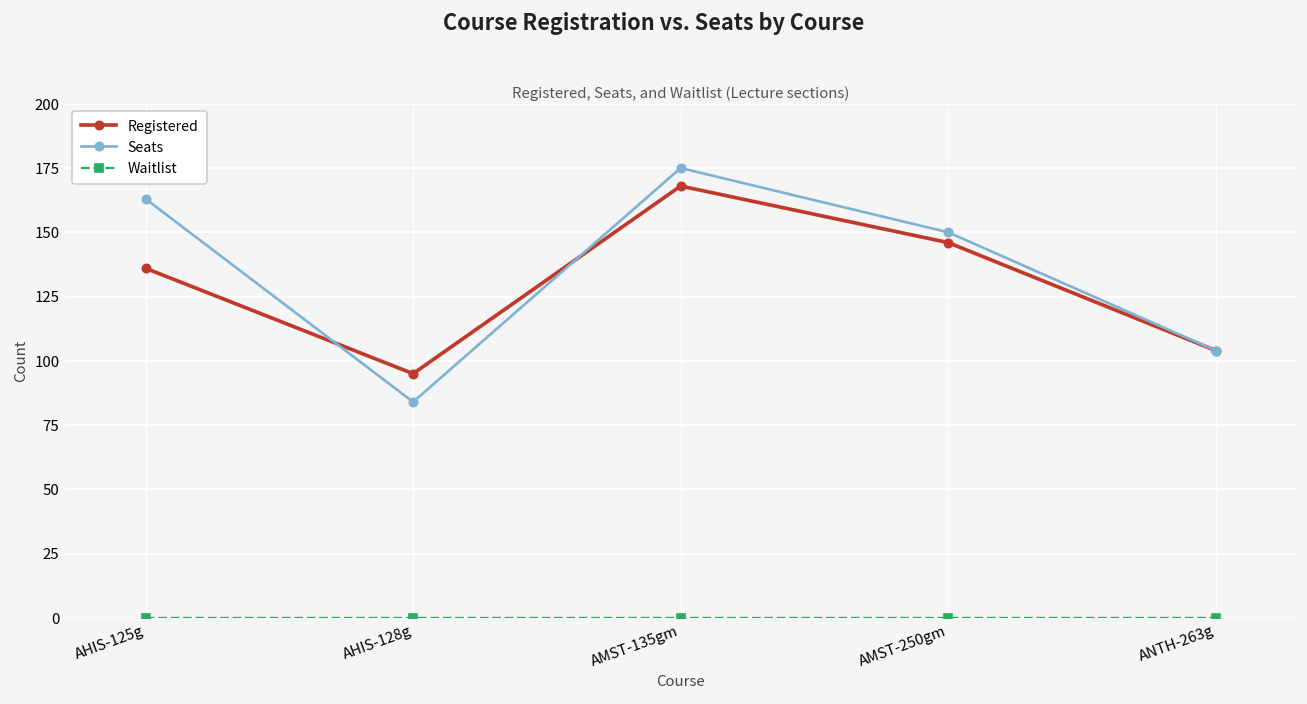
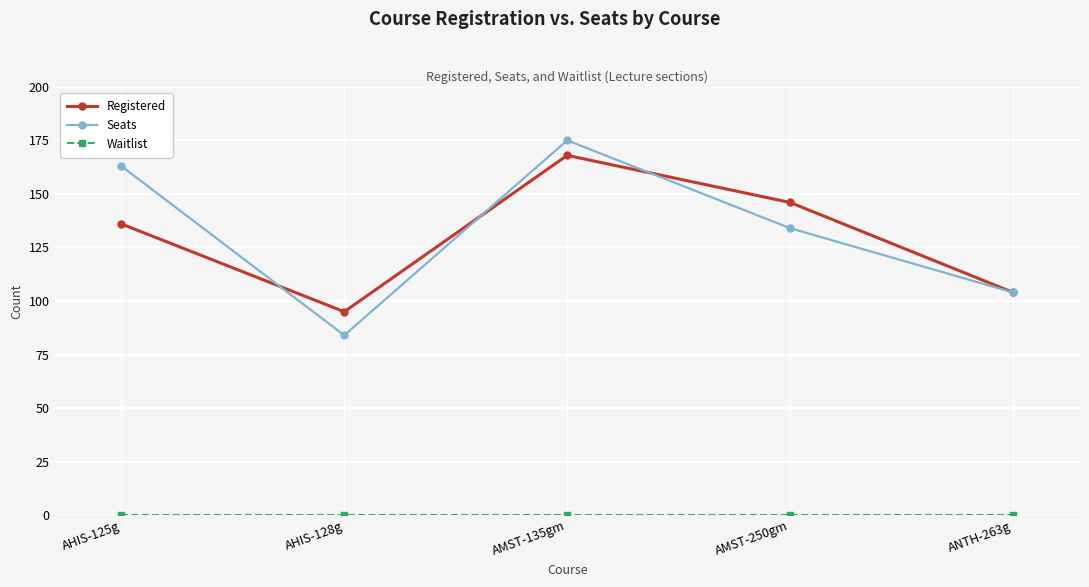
  {
    "Registered": {
      "AHIS-125g": 136,
      "AHIS-128g": 95,
      "AMST-135gm": 168,
      "AMST-250gm": 146
    },
    "Seats": {
      "AHIS-125g": 163,
      "AHIS-128g": 84,
      "AMST-135gm": 175,
-     "AMST-250gm": 150
+     "AMST-250gm": 134
    },
    "Waitlist": {
      "AHIS-125g": 0,
      "AHIS-128g": 0,
      "AMST-135gm": 0,
      "AMST-250gm": 0,
      "ANTH-263g": 0
    }
  }
